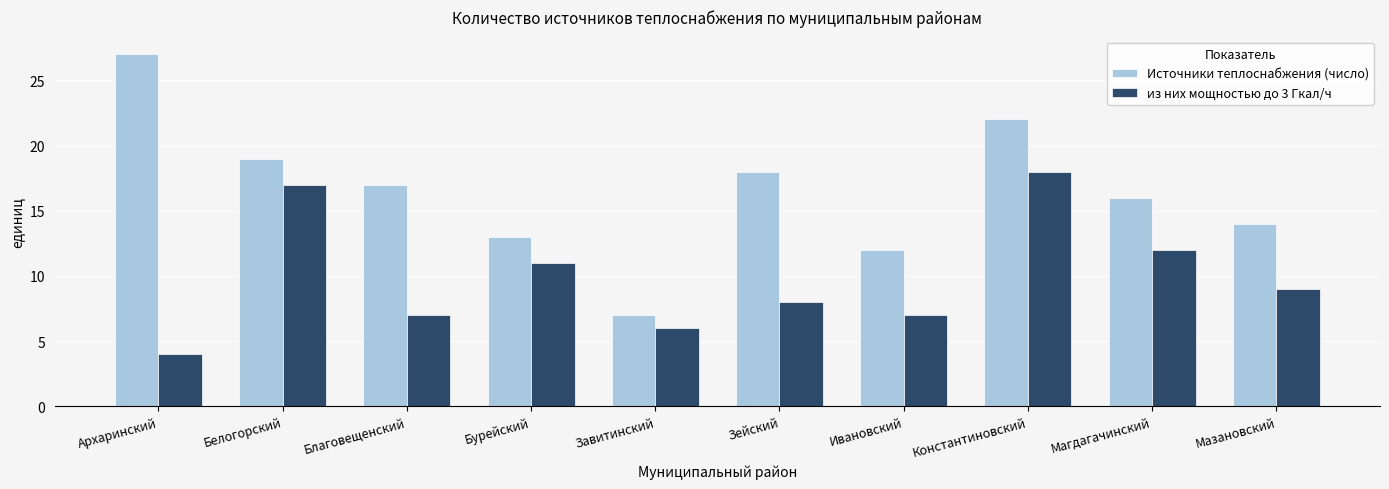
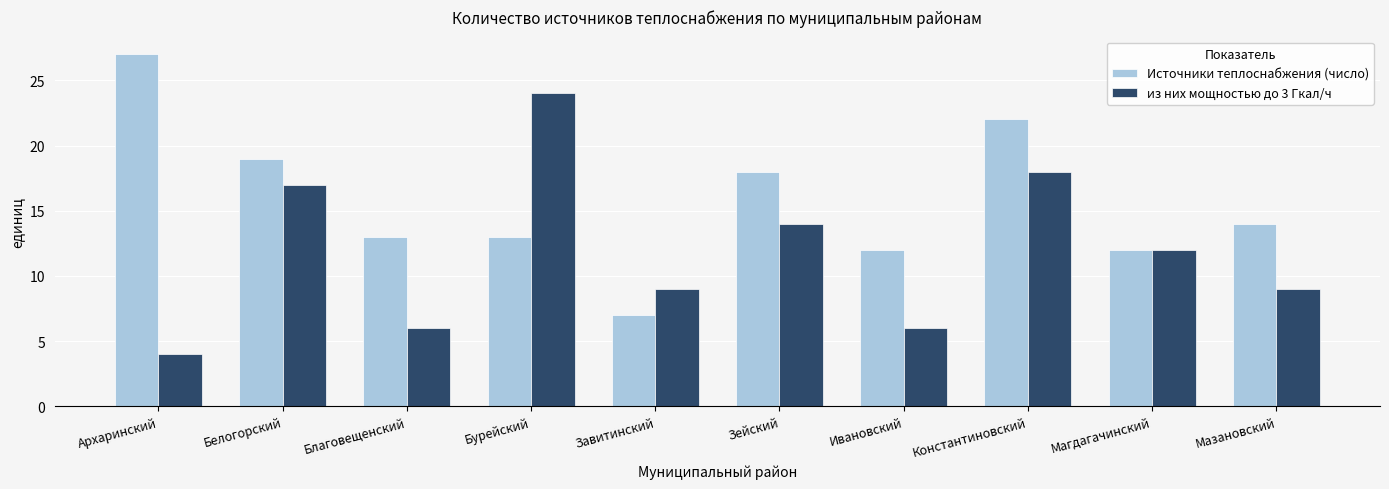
  {
    "Источники теплоснабжения (число)": {
      "Архаринский": 27,
      "Белогорский": 19,
-     "Благовещенский": 17,
+     "Благовещенский": 13,
      "Бурейский": 13,
      "Завитинский": 7,
      "Зейский": 18,
      "Ивановский": 12,
      "Константиновский": 22,
-     "Магдагачинский": 16,
+     "Магдагачинский": 12,
      "Мазановский": 14
    },
    "из них мощностью до 3 Гкал/ч": {
      "Архаринский": 4,
      "Белогорский": 17,
-     "Благовещенский": 7,
-     "Бурейский": 11,
-     "Завитинский": 6,
-     "Зейский": 8,
-     "Ивановский": 7,
+     "Благовещенский": 6,
+     "Бурейский": 24,
+     "Завитинский": 9,
+     "Зейский": 14,
+     "Ивановский": 6,
      "Константиновский": 18,
      "Магдагачинский": 12,
      "Мазановский": 9
    }
  }
